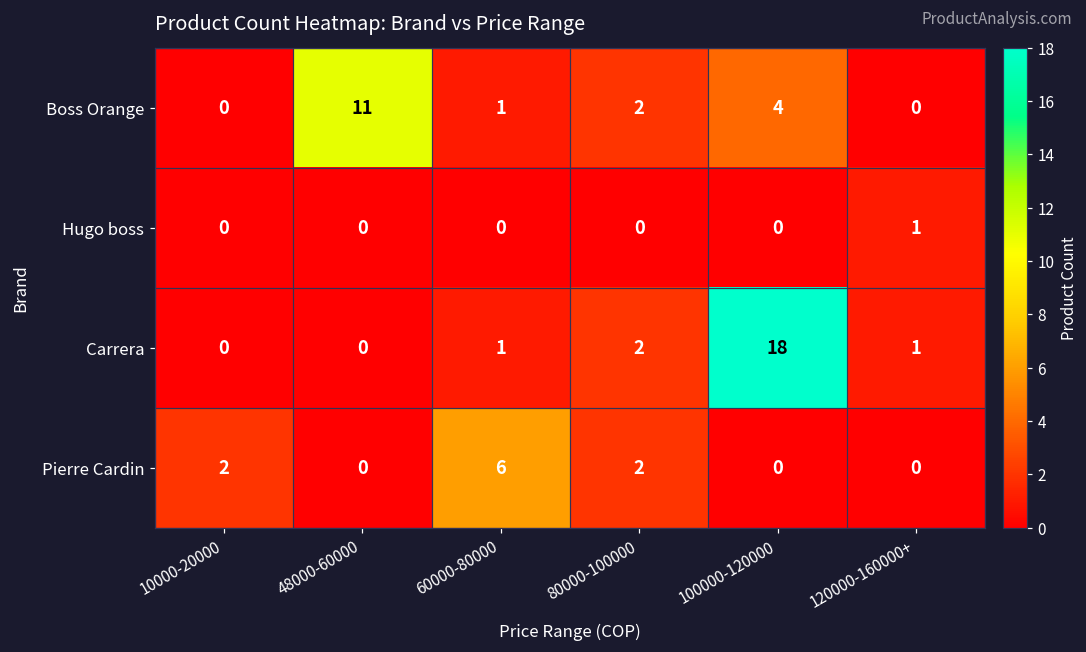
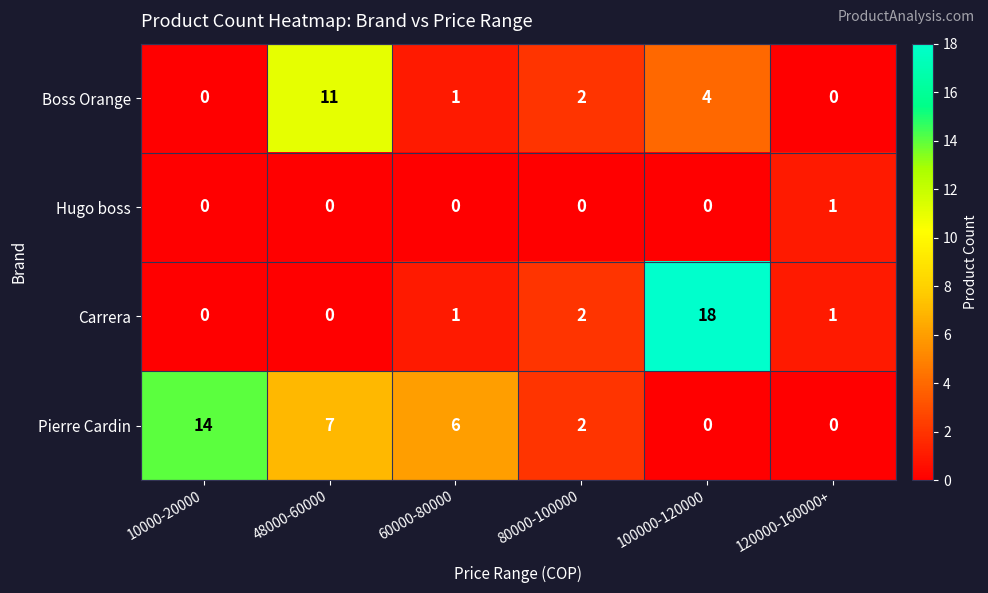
  {
    "Boss Orange": {
      "10000-20000": 0,
      "48000-60000": 11,
      "60000-80000": 1,
      "80000-100000": 2,
      "100000-120000": 4,
      "120000-160000+": 0
    },
    "Hugo boss": {
      "10000-20000": 0,
      "48000-60000": 0,
      "60000-80000": 0,
      "80000-100000": 0,
      "100000-120000": 0,
      "120000-160000+": 1
    },
    "Carrera": {
      "10000-20000": 0,
      "48000-60000": 0,
      "60000-80000": 1,
      "80000-100000": 2,
      "100000-120000": 18,
      "120000-160000+": 1
    },
    "Pierre Cardin": {
-     "10000-20000": 2,
-     "48000-60000": 0,
+     "10000-20000": 14,
+     "48000-60000": 7,
      "60000-80000": 6,
      "80000-100000": 2,
      "100000-120000": 0,
      "120000-160000+": 0
    }
  }
